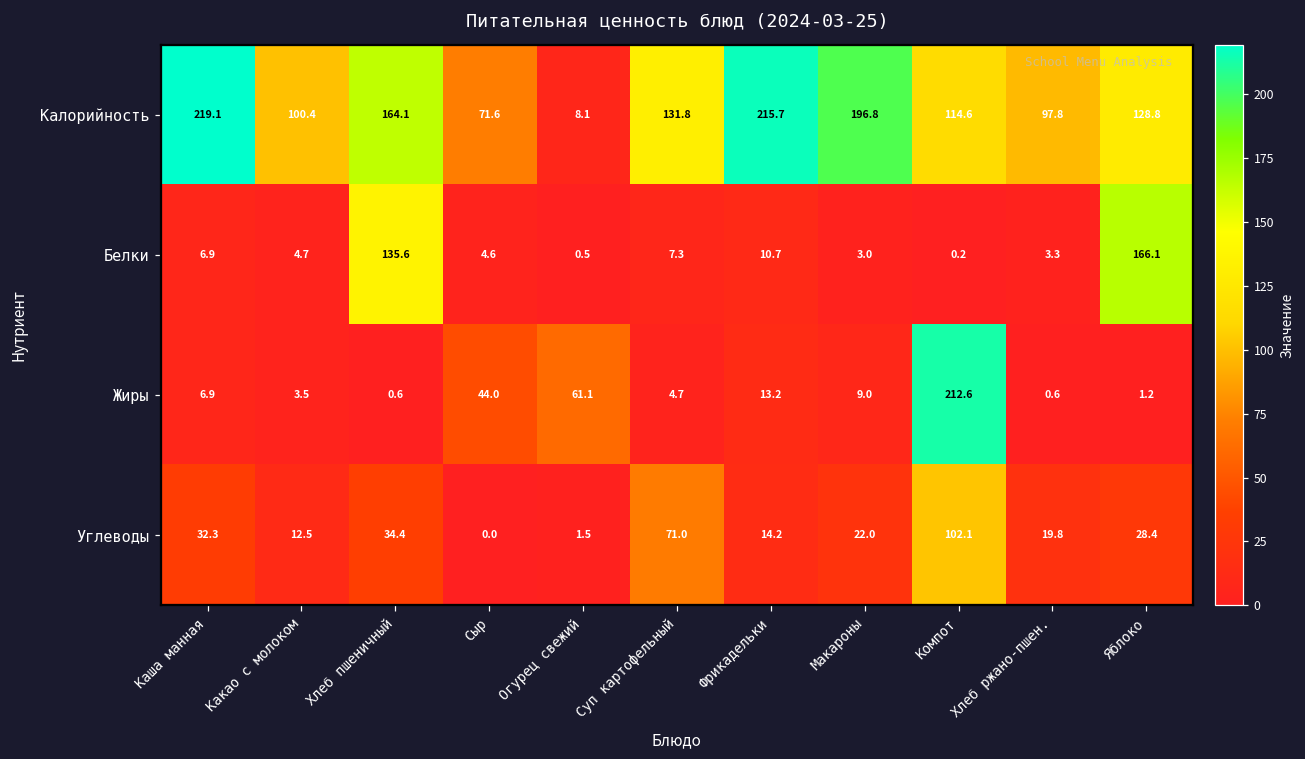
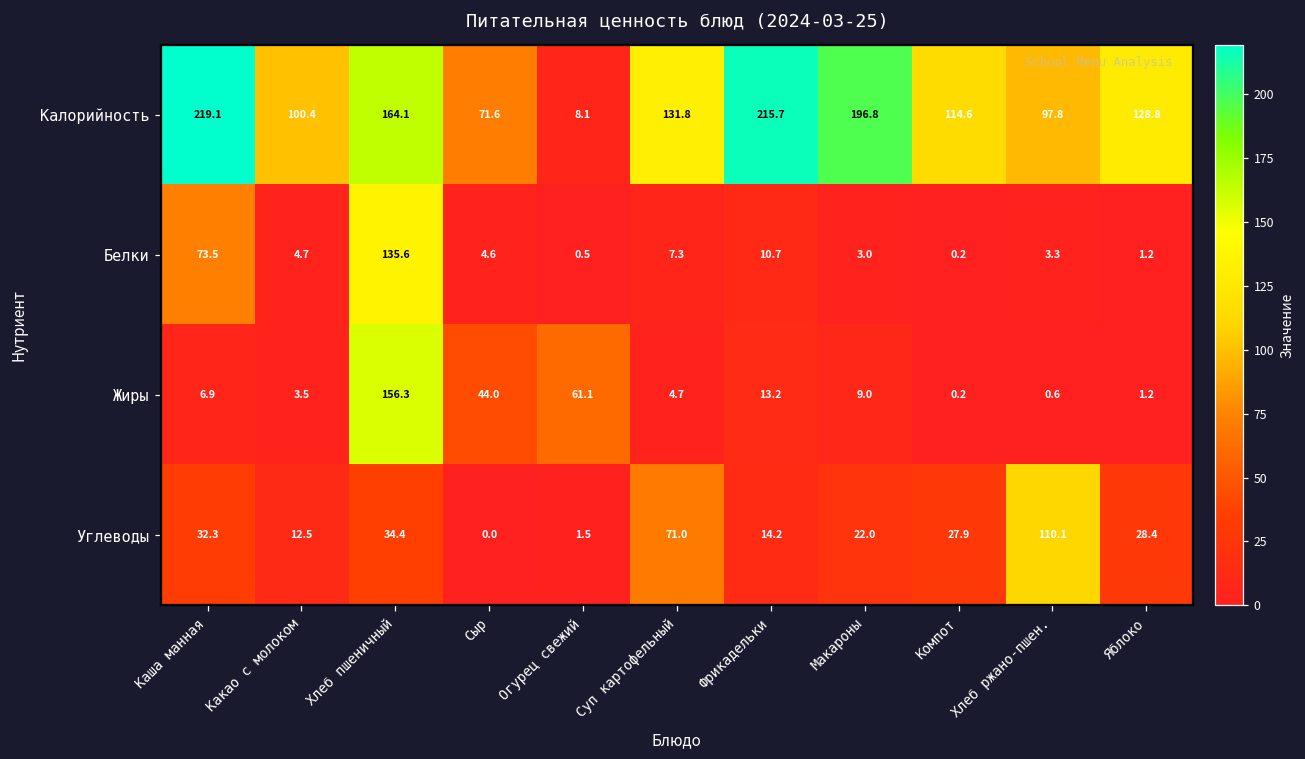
  {
    "Калорийность": {
      "Каша манная": 219.1,
      "Какао с молоком": 100.4,
      "Хлеб пшеничный": 164.1,
      "Сыр": 71.6,
      "Огурец свежий": 8.1,
      "Суп картофельный": 131.8,
      "Фрикадельки": 215.7,
      "Макароны": 196.8,
      "Компот": 114.6,
      "Яблоко": 128.8
    },
    "Белки": {
-     "Каша манная": 6.9,
+     "Каша манная": 73.5,
      "Какао с молоком": 4.7,
      "Хлеб пшеничный": 135.6,
      "Сыр": 4.6,
      "Огурец свежий": 0.5,
      "Суп картофельный": 7.3,
      "Фрикадельки": 10.7,
      "Макароны": 3.0,
      "Компот": 0.2,
      "Хлеб ржано-пшен.": 3.3,
-     "Яблоко": 166.1
+     "Яблоко": 1.2
    },
    "Жиры": {
      "Каша манная": 6.9,
      "Какао с молоком": 3.5,
-     "Хлеб пшеничный": 0.6,
+     "Хлеб пшеничный": 156.3,
      "Сыр": 44.0,
      "Огурец свежий": 61.1,
      "Суп картофельный": 4.7,
      "Фрикадельки": 13.2,
      "Макароны": 9.0,
-     "Компот": 212.6,
+     "Компот": 0.2,
      "Хлеб ржано-пшен.": 0.6,
      "Яблоко": 1.2
    },
    "Углеводы": {
      "Каша манная": 32.3,
      "Какао с молоком": 12.5,
      "Хлеб пшеничный": 34.4,
      "Сыр": 0.0,
      "Огурец свежий": 1.5,
      "Суп картофельный": 71.0,
      "Фрикадельки": 14.2,
      "Макароны": 22.0,
-     "Компот": 102.1,
-     "Хлеб ржано-пшен.": 19.8,
+     "Компот": 27.9,
+     "Хлеб ржано-пшен.": 110.1,
      "Яблоко": 28.4
    }
  }
